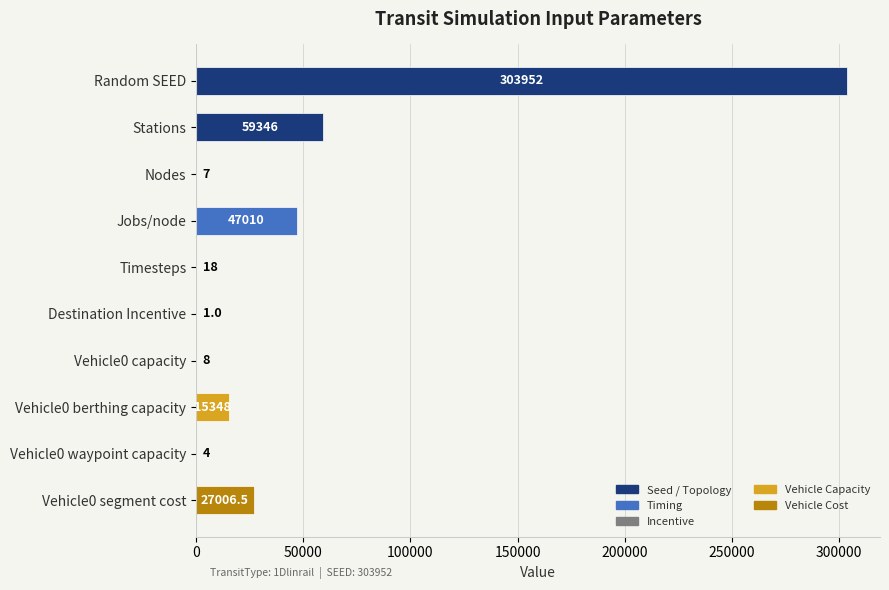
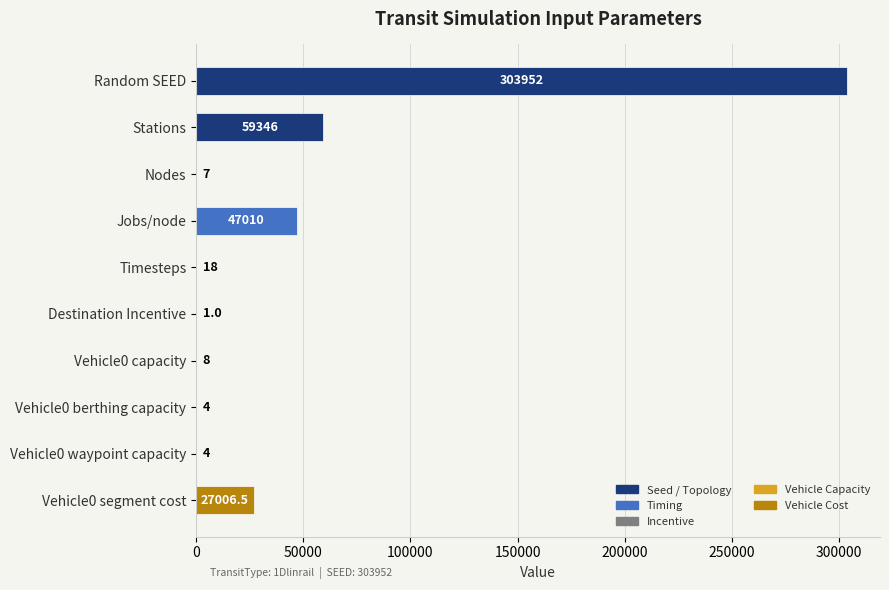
  {
    "Random SEED": 303952,
    "Stations": 59346,
    "Nodes": 7,
    "Jobs/node": 47010,
    "Timesteps": 18,
    "Destination Incentive": 1.0,
    "Vehicle0 capacity": 8,
-   "Vehicle0 berthing capacity": 15348,
+   "Vehicle0 berthing capacity": 4,
    "Vehicle0 waypoint capacity": 4,
    "Vehicle0 segment cost": 27006.5
  }
